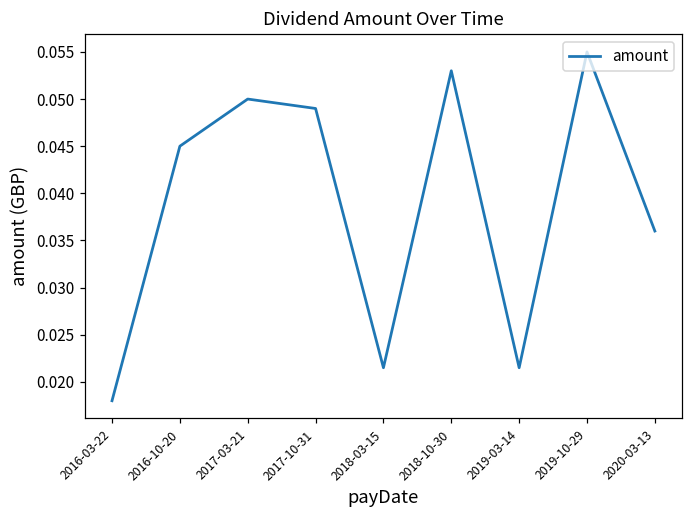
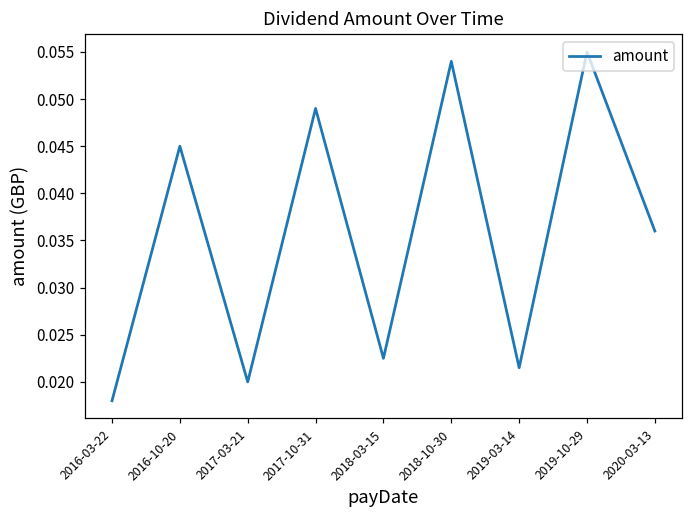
  {
    "2016-03-22": 0.018,
    "2016-10-20": 0.045,
-   "2017-03-21": 0.05,
+   "2017-03-21": 0.02,
    "2017-10-31": 0.049,
-   "2018-03-15": 0.022,
-   "2018-10-30": 0.053,
+   "2018-03-15": 0.023,
+   "2018-10-30": 0.054,
    "2019-03-14": 0.022,
    "2020-03-13": 0.036
  }
